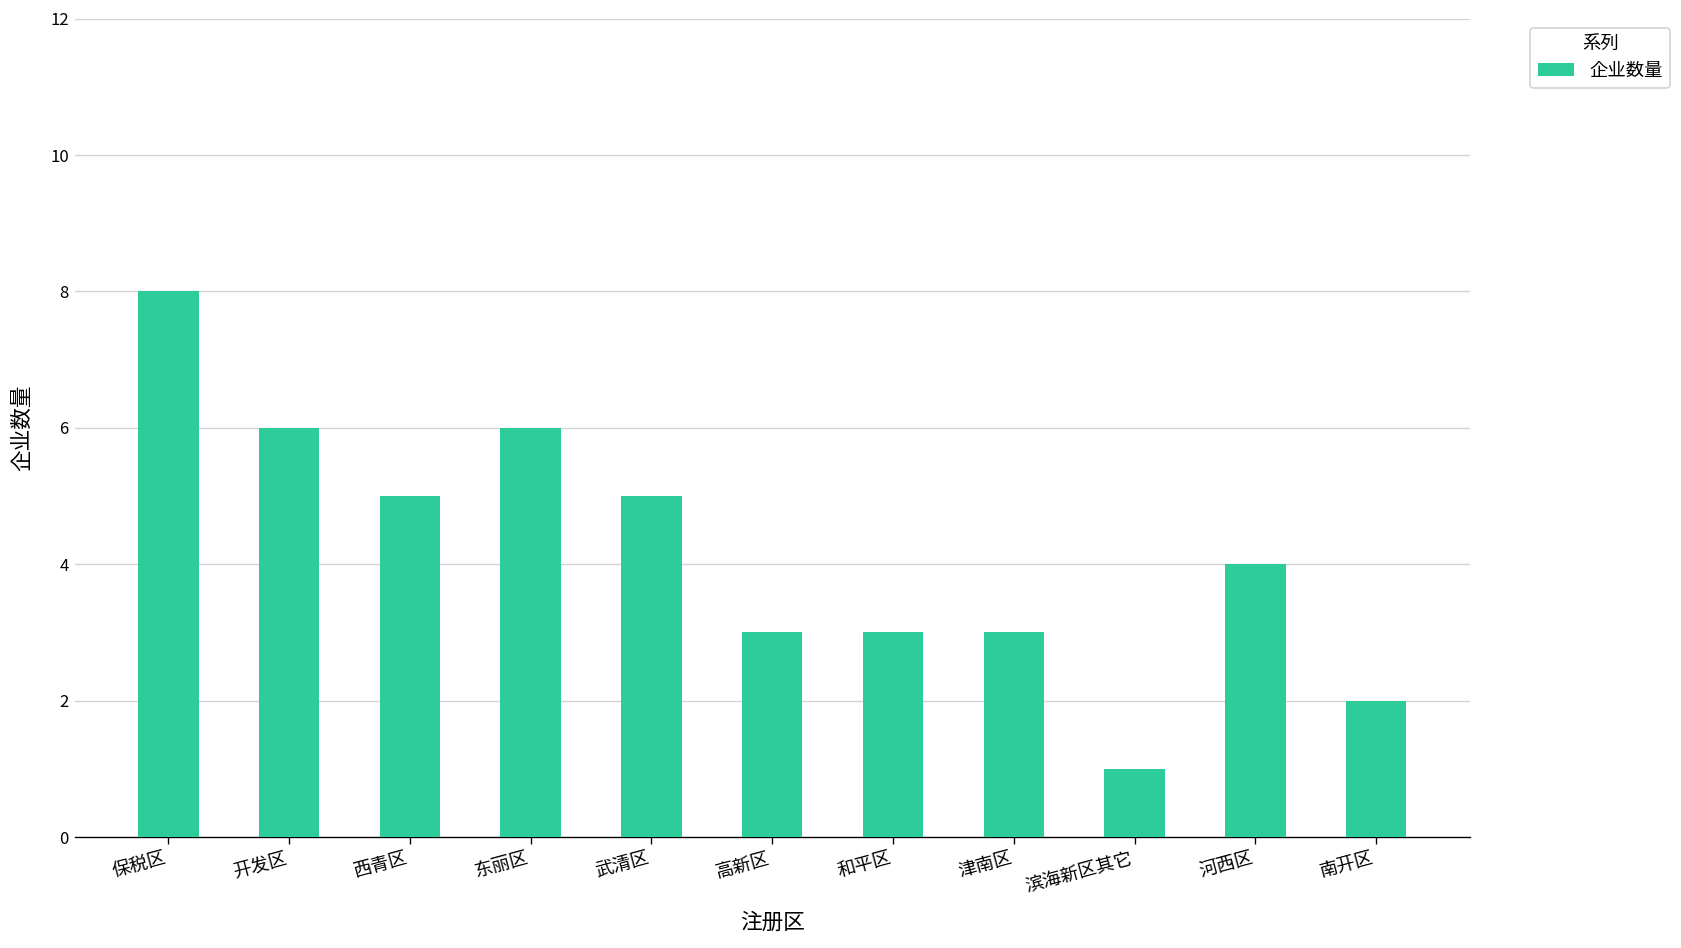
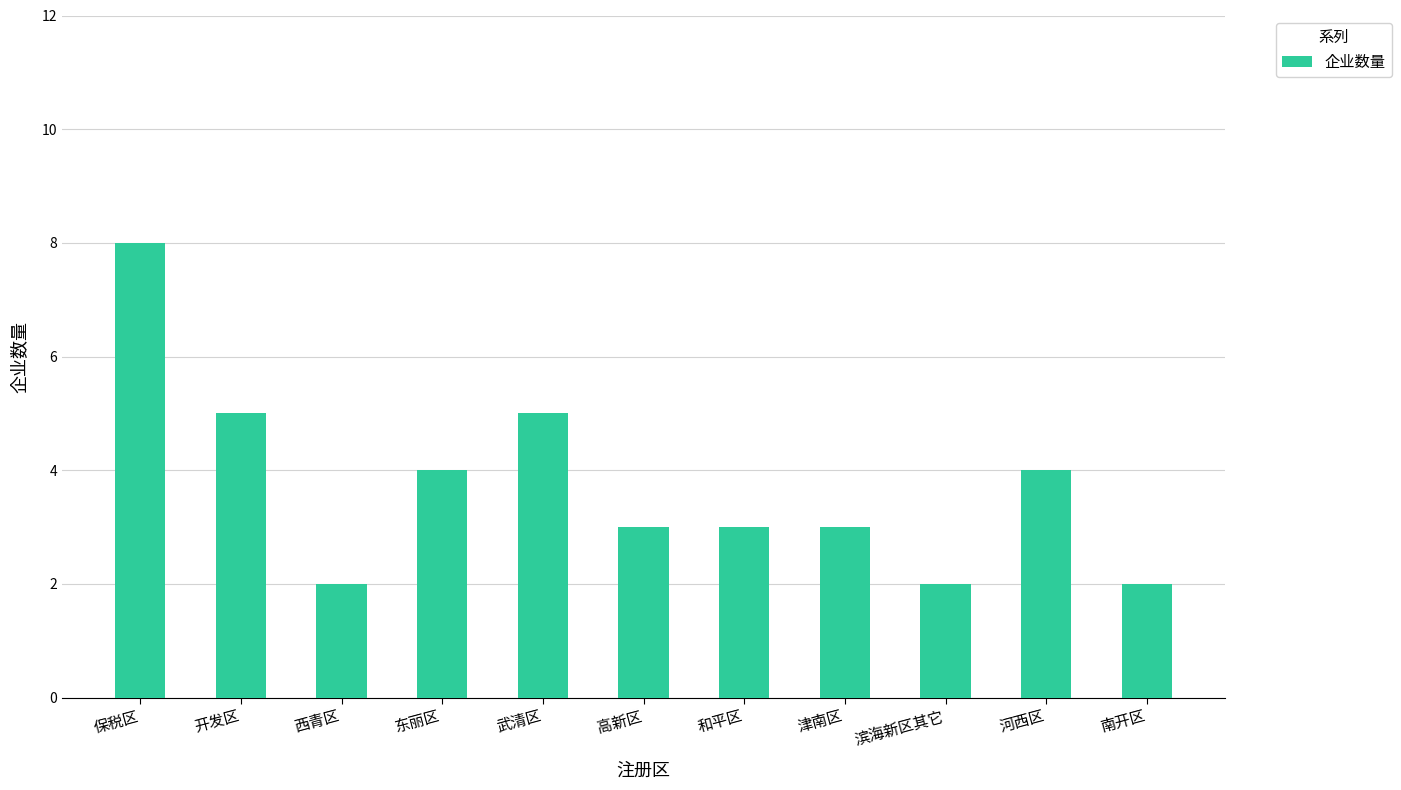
  {
    "保税区": 8,
-   "开发区": 6,
-   "西青区": 5,
-   "东丽区": 6,
+   "开发区": 5,
+   "西青区": 2,
+   "东丽区": 4,
    "武清区": 5,
    "高新区": 3,
    "和平区": 3,
    "津南区": 3,
-   "滨海新区其它": 1,
+   "滨海新区其它": 2,
    "河西区": 4,
    "南开区": 2
  }
